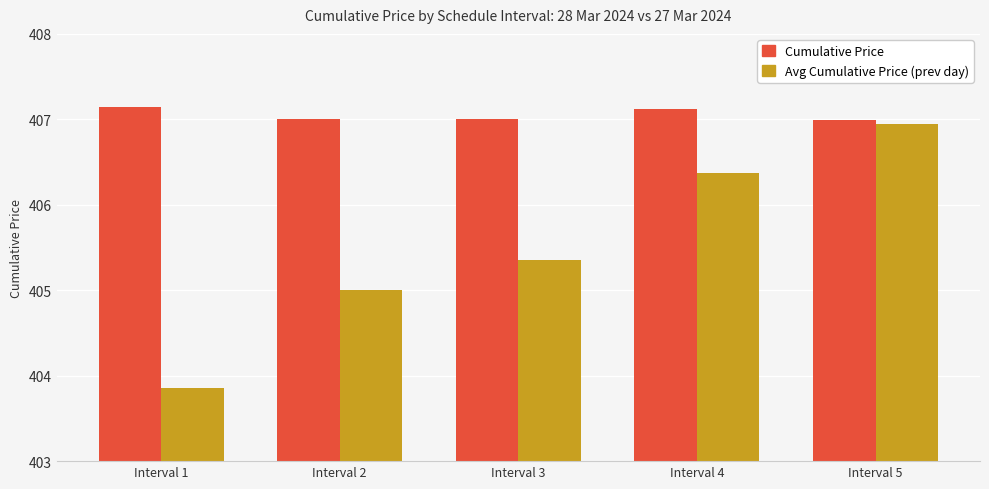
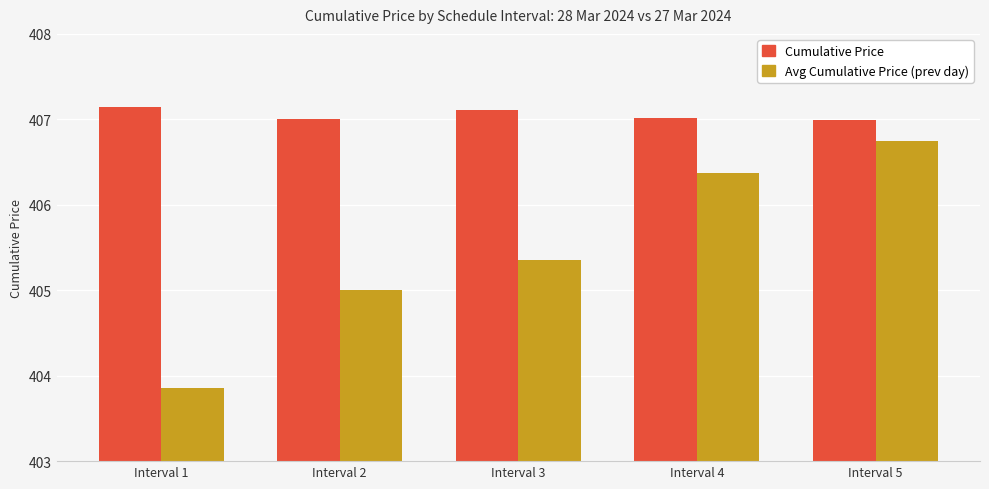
  {
    "Cumulative Price": {
      "Interval 1": 407.1,
      "Interval 2": 407.0,
-     "Interval 3": 407.0,
-     "Interval 4": 407.1,
+     "Interval 3": 407.1,
+     "Interval 4": 407.0,
      "Interval 5": 407.0
    },
    "Avg Cumulative Price (prev day)": {
      "Interval 1": 403.9,
      "Interval 2": 405.0,
      "Interval 3": 405.3,
      "Interval 4": 406.4,
-     "Interval 5": 406.9
+     "Interval 5": 406.7
    }
  }
